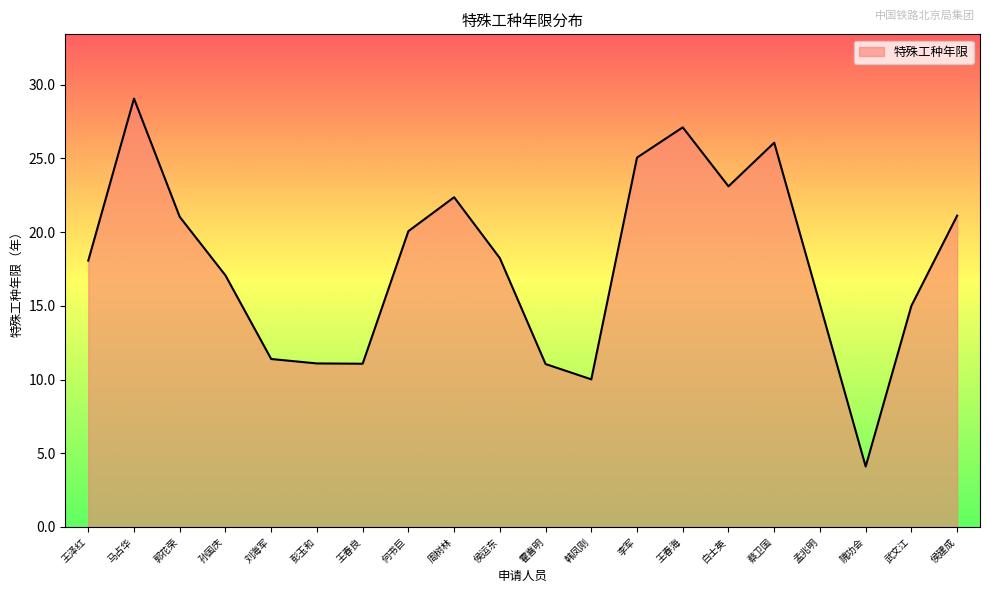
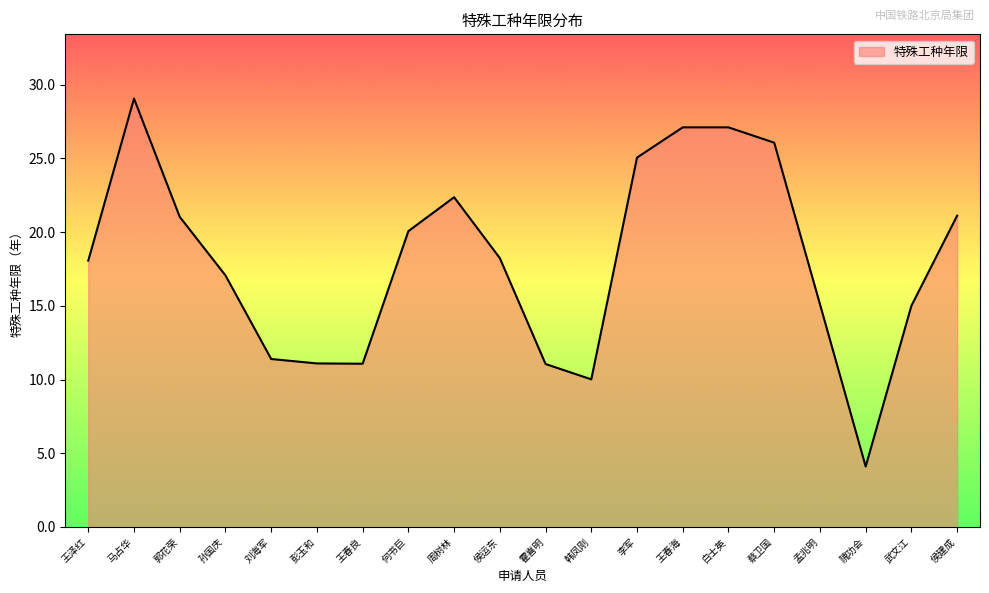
  {
    "王泽红": 18.1,
    "马占华": 29.1,
    "郭花荣": 21.0,
    "孙国庆": 17.1,
    "刘海军": 11.4,
    "彭玉和": 11.1,
    "王春良": 11.1,
    "何书巨": 20.1,
    "周树林": 22.4,
    "侯运东": 18.2,
    "霍喜明": 11.1,
    "韩凤刚": 10.0,
    "李军": 25.1,
    "王春海": 27.1,
-   "白士英": 23.1,
+   "白士英": 27.1,
    "蔡卫国": 26.1,
    "孟兆明": 15.1,
    "隗功会": 4.1,
    "武文江": 15.0,
    "侯建成": 21.1
  }
